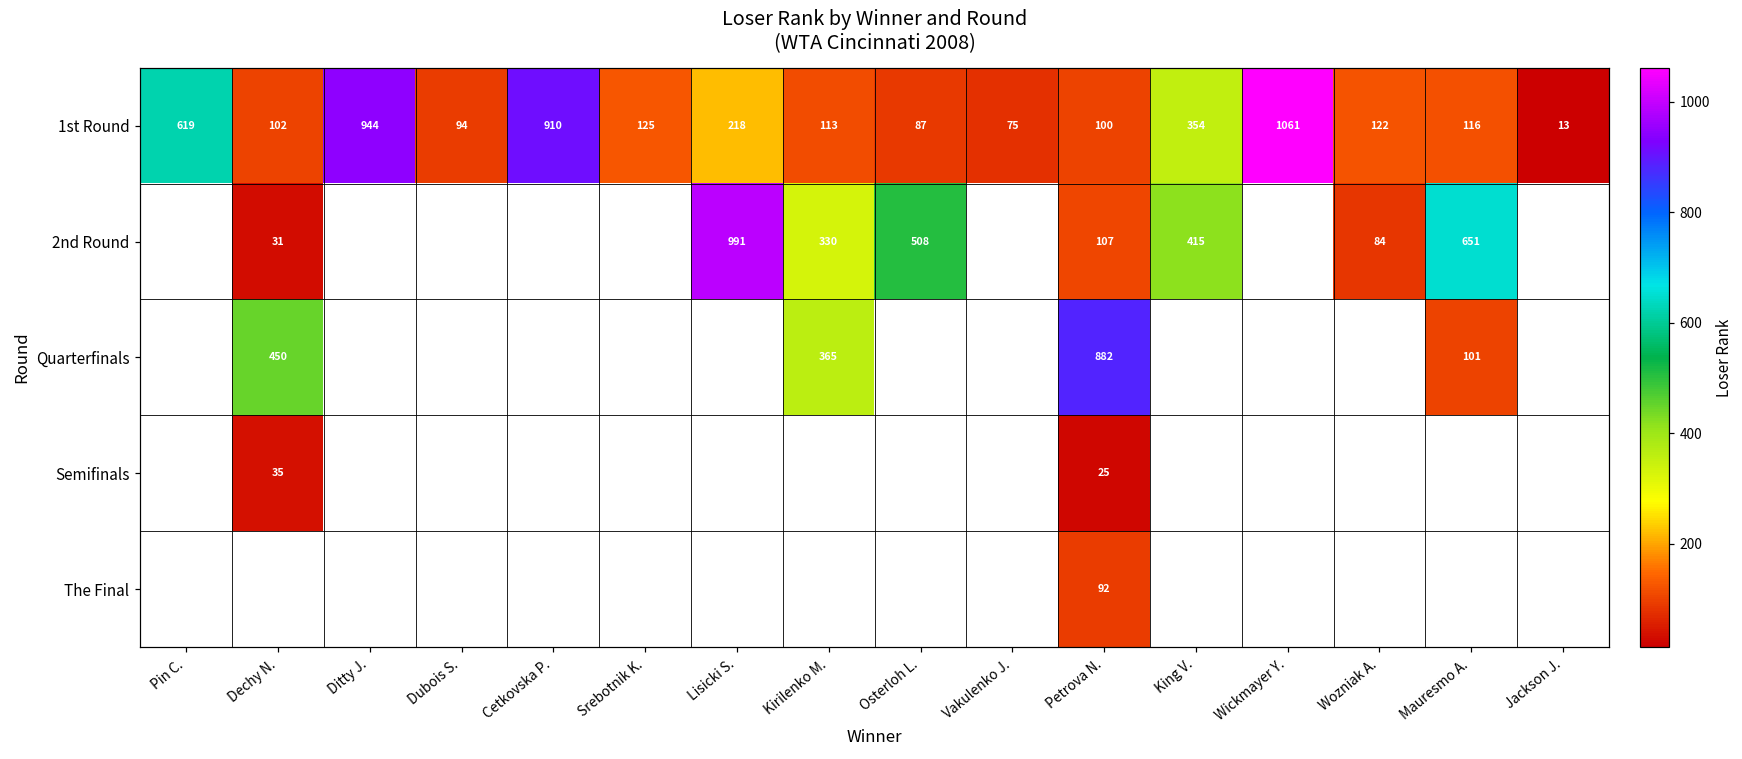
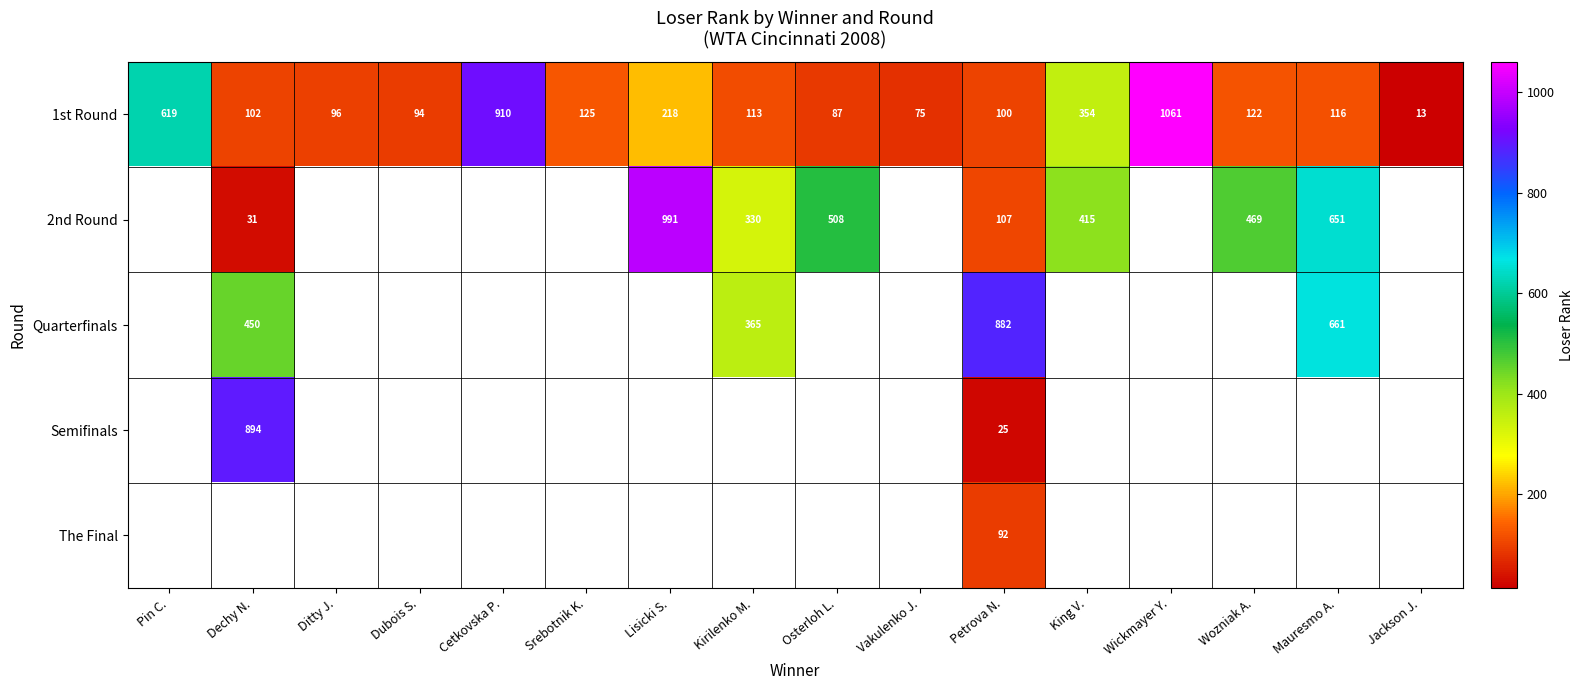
  {
    "1st Round": {
      "Pin C.": 619,
      "Dechy N.": 102,
-     "Ditty J.": 944,
+     "Ditty J.": 96,
      "Dubois S.": 94,
      "Cetkovska P.": 910,
      "Srebotnik K.": 125,
      "Lisicki S.": 218,
      "Kirilenko M.": 113,
      "Osterloh L.": 87,
      "Vakulenko J.": 75,
      "Petrova N.": 100,
      "King V.": 354,
      "Wickmayer Y.": 1061,
      "Wozniak A.": 122,
      "Mauresmo A.": 116,
      "Jackson J.": 13
    },
    "2nd Round": {
      "Dechy N.": 31,
      "Lisicki S.": 991,
      "Kirilenko M.": 330,
      "Osterloh L.": 508,
      "Petrova N.": 107,
      "King V.": 415,
-     "Wozniak A.": 84,
+     "Wozniak A.": 469,
      "Mauresmo A.": 651
    },
    "Quarterfinals": {
      "Dechy N.": 450,
      "Kirilenko M.": 365,
      "Petrova N.": 882,
-     "Mauresmo A.": 101
+     "Mauresmo A.": 661
    },
    "Semifinals": {
-     "Dechy N.": 35,
+     "Dechy N.": 894,
      "Petrova N.": 25
    },
    "The Final": {
      "Petrova N.": 92
    }
  }
